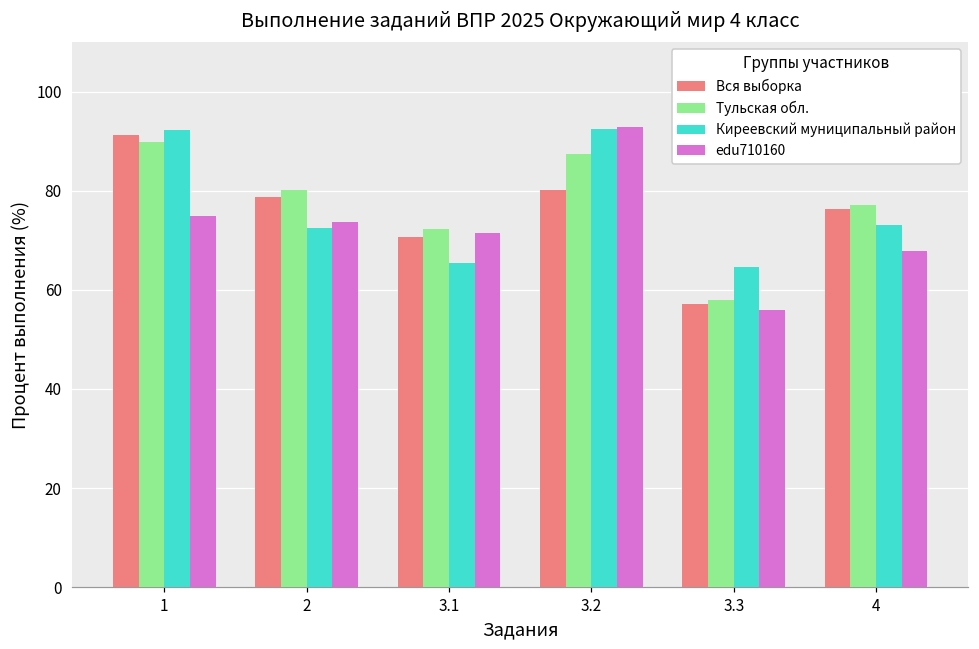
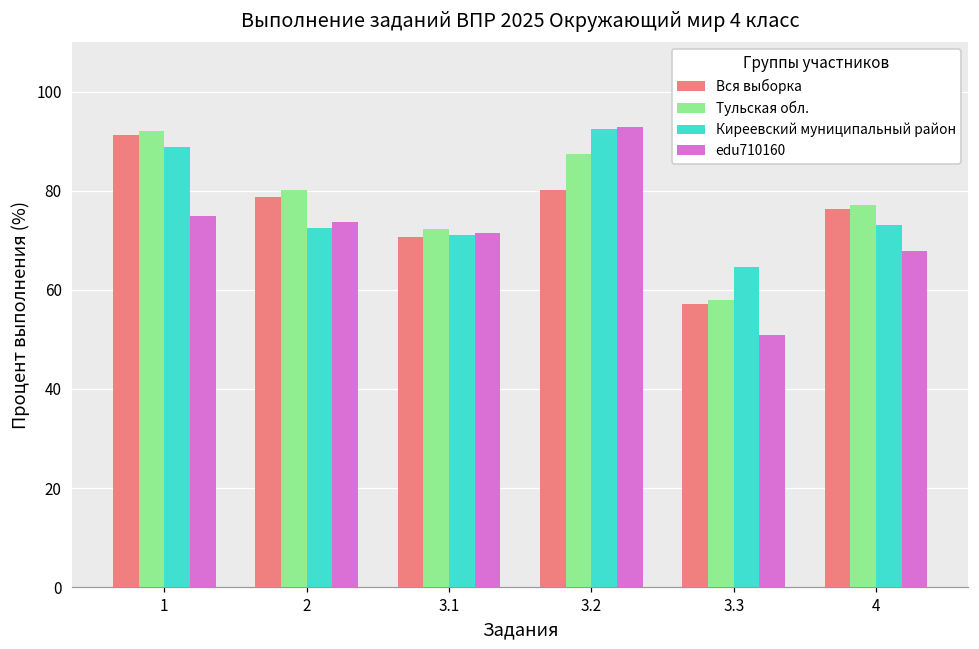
  {
    "Вся выборка": {
      "1": 91,
      "2": 79,
      "3.1": 71,
      "3.2": 80,
      "3.3": 57,
      "4": 76
    },
    "Тульская обл.": {
-     "1": 90,
+     "1": 92,
      "2": 80,
      "3.1": 72,
      "3.2": 87,
      "3.3": 58,
      "4": 77
    },
    "Киреевский муниципальный район": {
-     "1": 92,
+     "1": 89,
      "2": 73,
-     "3.1": 65,
+     "3.1": 71,
      "3.2": 93,
      "3.3": 65,
      "4": 73
    },
    "edu710160": {
      "1": 75,
      "2": 74,
      "3.1": 71,
      "3.2": 93,
-     "3.3": 56,
+     "3.3": 51,
      "4": 68
    }
  }
